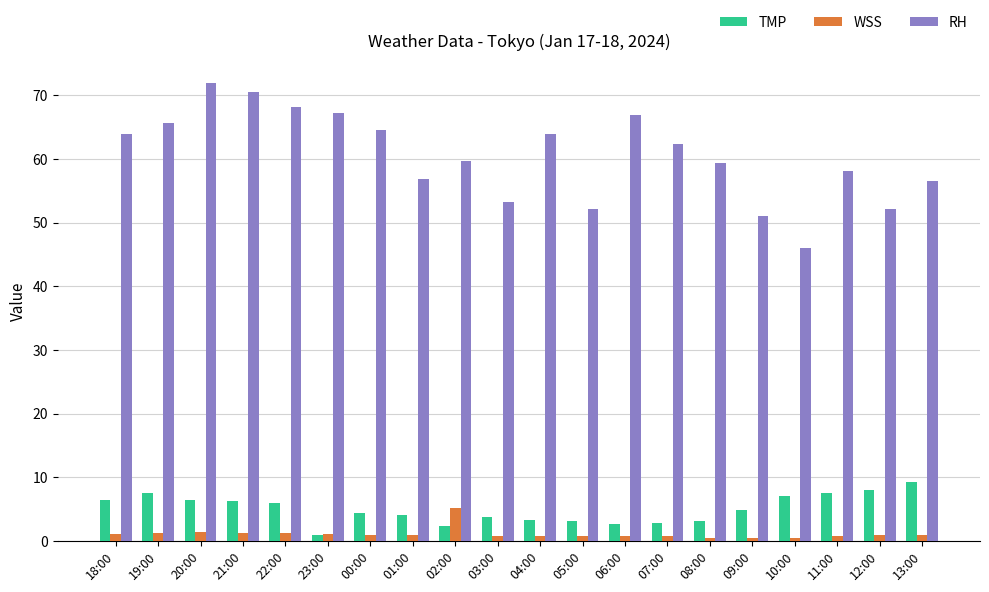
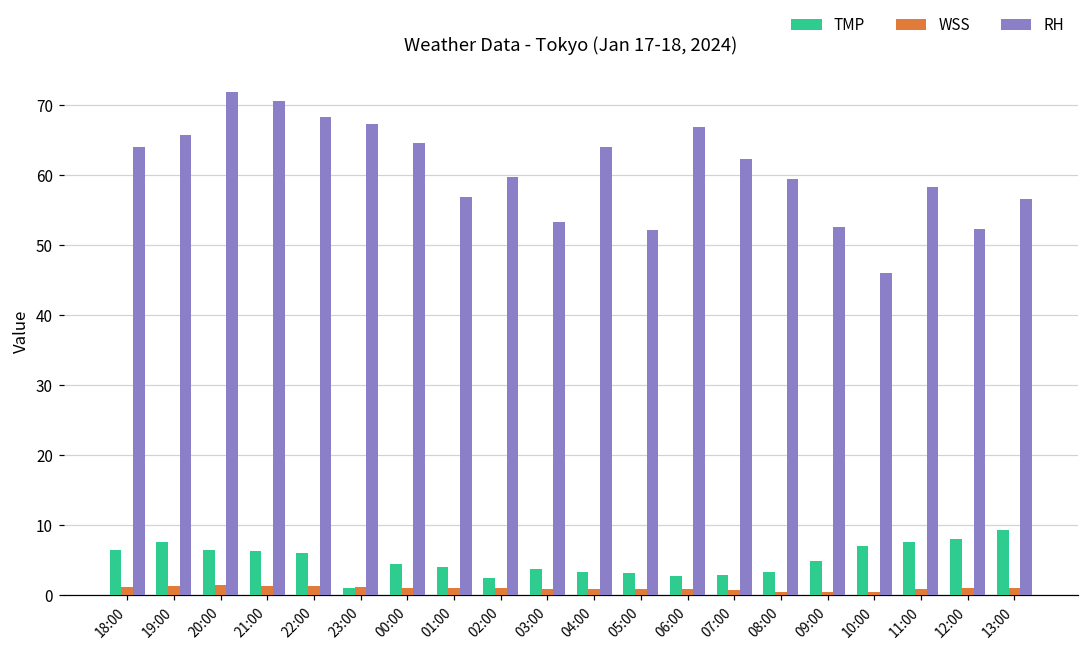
  {
    "TMP": {
      "18:00": 6,
      "19:00": 8,
      "20:00": 6,
      "21:00": 6,
      "22:00": 6,
      "23:00": 1,
      "00:00": 4,
      "01:00": 4,
      "02:00": 2,
      "03:00": 4,
      "04:00": 3,
      "05:00": 3,
      "06:00": 3,
      "07:00": 3,
      "08:00": 3,
      "09:00": 5,
      "10:00": 7,
      "11:00": 8,
      "12:00": 8,
      "13:00": 9
    },
    "WSS": {
      "18:00": 1,
      "19:00": 1,
      "20:00": 1,
      "21:00": 1,
      "22:00": 1,
      "23:00": 1,
      "00:00": 1,
      "01:00": 1,
-     "02:00": 5,
+     "02:00": 1,
      "03:00": 1,
      "04:00": 1,
      "05:00": 1,
      "06:00": 1,
      "07:00": 1,
      "08:00": 0,
      "09:00": 0,
      "10:00": 0,
      "11:00": 1,
      "12:00": 1,
      "13:00": 1
    },
    "RH": {
      "18:00": 64,
      "19:00": 66,
      "20:00": 72,
      "21:00": 71,
      "22:00": 68,
      "23:00": 67,
      "00:00": 65,
      "01:00": 57,
      "02:00": 60,
      "03:00": 53,
      "04:00": 64,
      "05:00": 52,
      "06:00": 67,
      "07:00": 62,
      "08:00": 59,
-     "09:00": 51,
+     "09:00": 53,
      "10:00": 46,
      "11:00": 58,
      "12:00": 52,
      "13:00": 57
    }
  }
